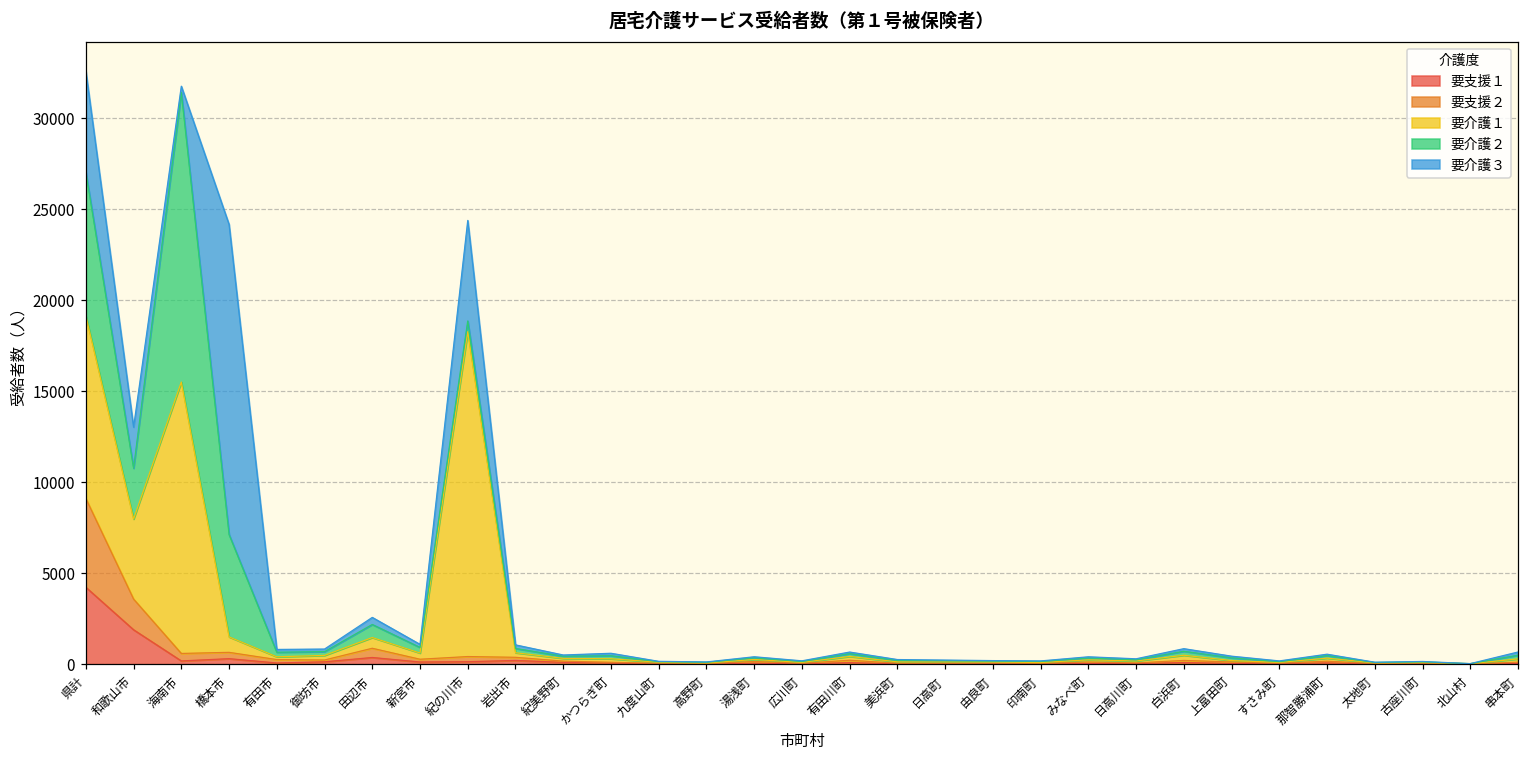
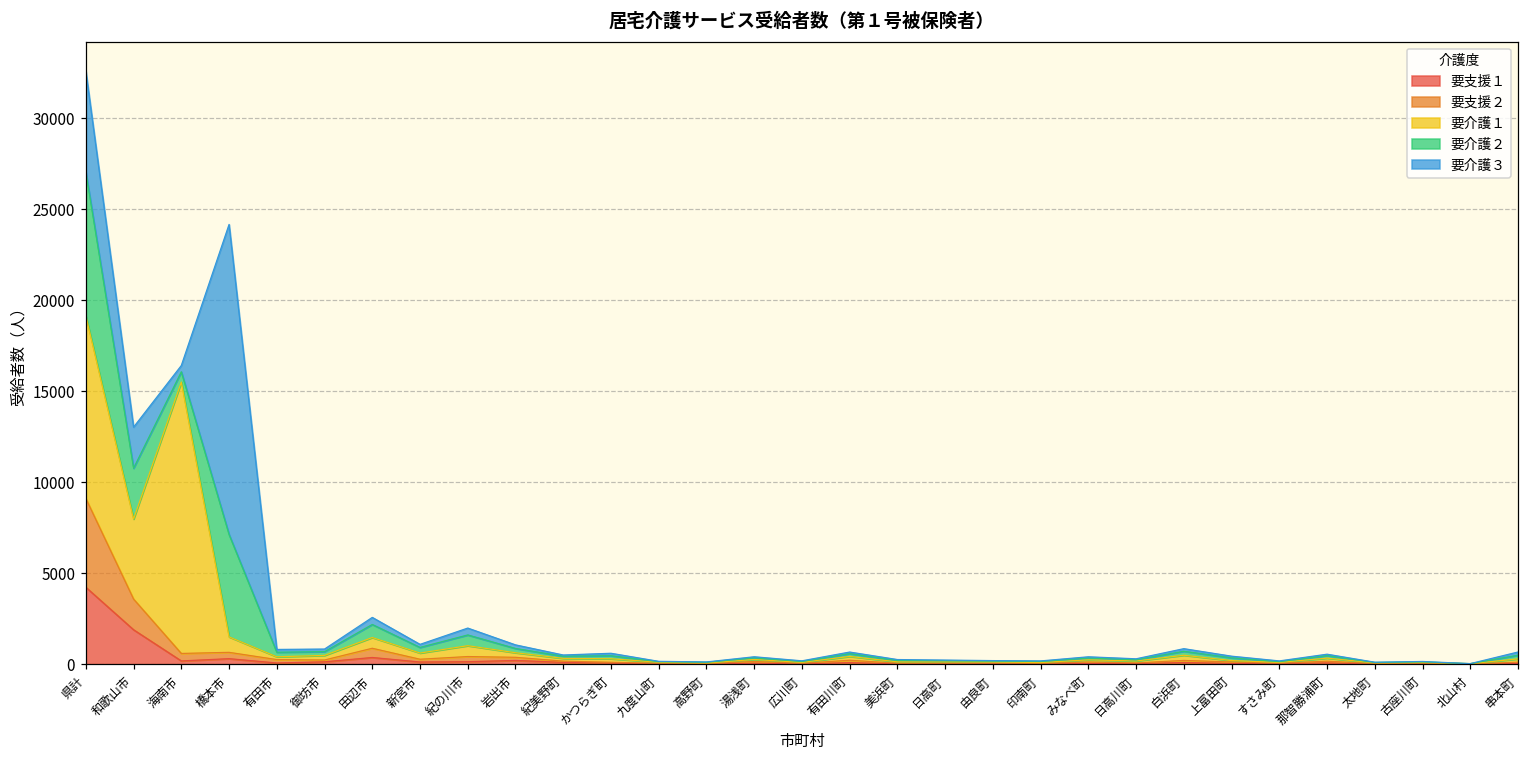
  {
    "要介護１": {
      "県計": 10000,
      "和歌山市": 4400,
      "海南市": 14900,
      "橋本市": 900,
      "御坊市": 300,
      "田辺市": 600,
      "新宮市": 300,
-     "紀の川市": 17900,
+     "紀の川市": 600,
      "岩出市": 300,
      "かつらぎ町": 200,
      "白浜町": 300,
      "串本町": 200
    },
    "要介護２": {
      "県計": 7900,
      "和歌山市": 2800,
-     "海南市": 15900,
+     "海南市": 600,
      "橋本市": 5600,
      "田辺市": 700,
      "新宮市": 300,
      "紀の川市": 600,
      "岩出市": 200,
      "串本町": 200
    },
    "要介護３": {
      "県計": 5500,
      "和歌山市": 2300,
      "海南市": 300,
      "橋本市": 17000,
      "田辺市": 400,
      "新宮市": 200,
-     "紀の川市": 5500,
+     "紀の川市": 400,
      "岩出市": 200,
      "串本町": 200
    }
  }
